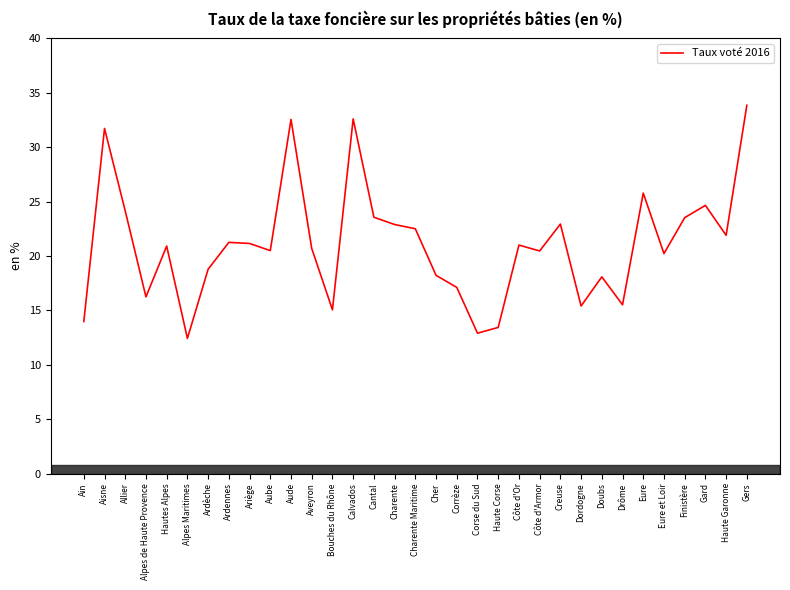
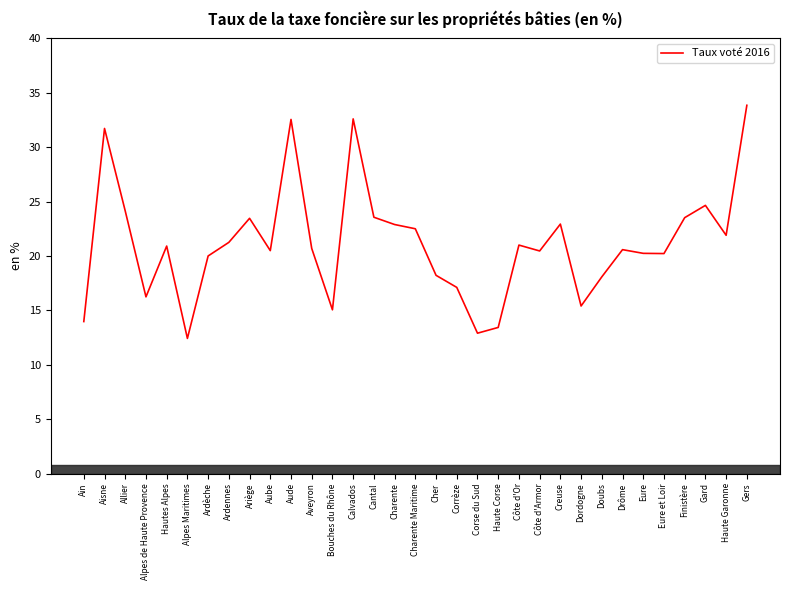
  {
    "Ain": 14.0,
    "Aisne": 31.7,
    "Allier": 24.1,
    "Alpes de Haute Provence": 16.2,
    "Hautes Alpes": 20.9,
    "Alpes Maritimes": 12.4,
-   "Ardèche": 18.8,
+   "Ardèche": 20.0,
    "Ardennes": 21.3,
-   "Ariège": 21.2,
+   "Ariège": 23.5,
    "Aube": 20.5,
    "Aude": 32.6,
    "Aveyron": 20.7,
    "Bouches du Rhône": 15.1,
    "Calvados": 32.6,
    "Cantal": 23.6,
    "Charente": 22.9,
    "Charente Maritime": 22.5,
    "Cher": 18.2,
    "Corrèze": 17.1,
    "Corse du Sud": 12.9,
    "Haute Corse": 13.4,
    "Côte d'Or": 21.0,
    "Côte d'Armor": 20.5,
    "Creuse": 22.9,
    "Dordogne": 15.4,
    "Doubs": 18.1,
-   "Drôme": 15.5,
-   "Eure": 25.8,
+   "Drôme": 20.6,
+   "Eure": 20.2,
    "Eure et Loir": 20.2,
    "Finistère": 23.5,
    "Gard": 24.7,
    "Haute Garonne": 21.9,
    "Gers": 33.9
  }
